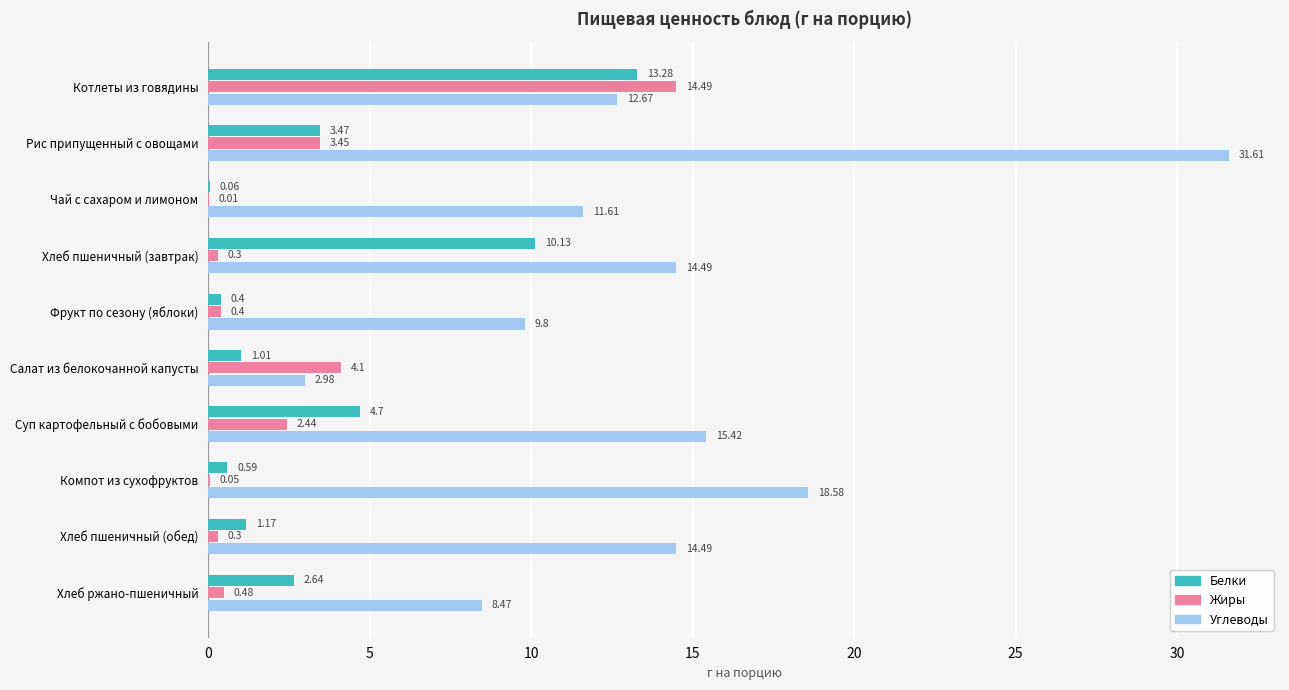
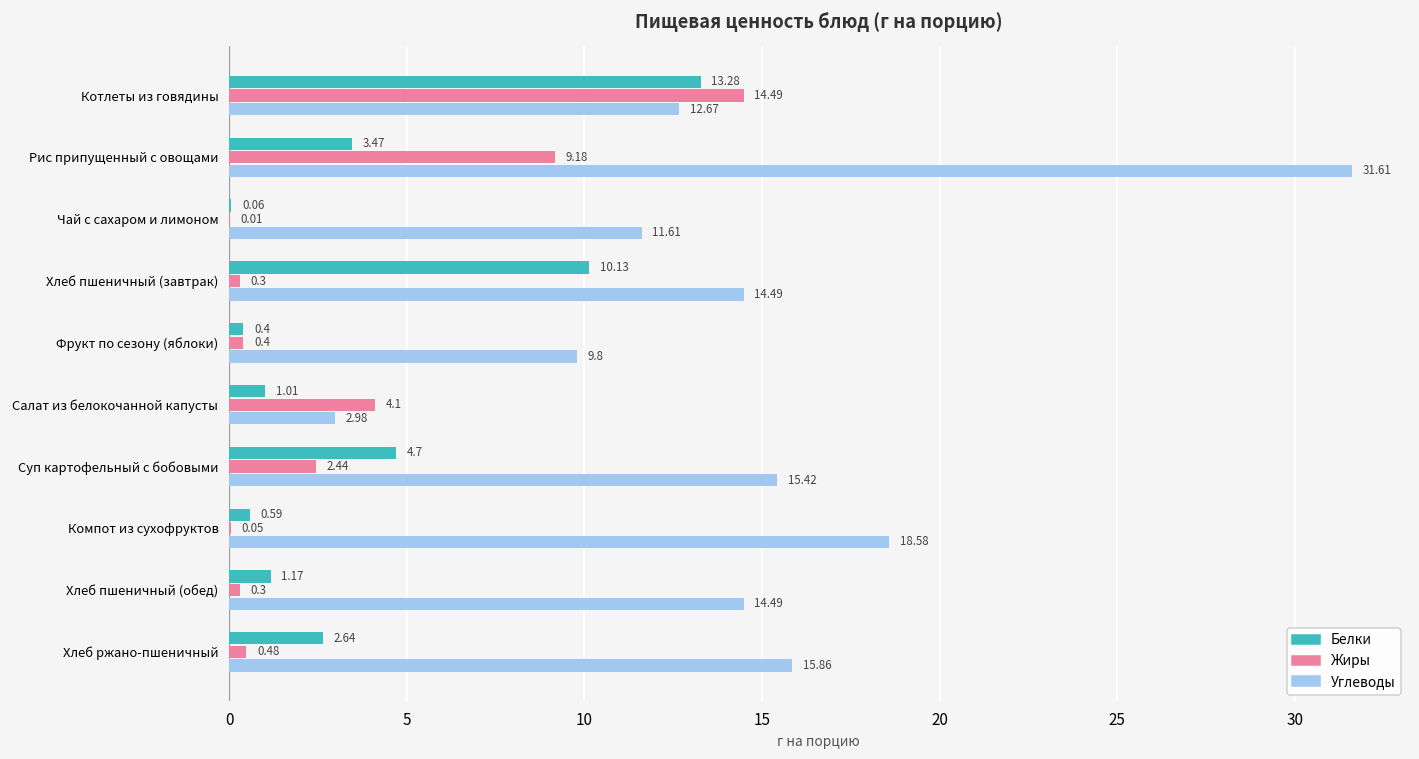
  {
    "Белки": {
      "Котлеты из говядины": 13.28,
      "Рис припущенный с овощами": 3.47,
      "Чай с сахаром и лимоном": 0.06,
      "Хлеб пшеничный (завтрак)": 10.13,
      "Фрукт по сезону (яблоки)": 0.4,
      "Салат из белокочанной капусты": 1.01,
      "Суп картофельный с бобовыми": 4.7,
      "Компот из сухофруктов": 0.59,
      "Хлеб пшеничный (обед)": 1.17,
      "Хлеб ржано-пшеничный": 2.64
    },
    "Жиры": {
      "Котлеты из говядины": 14.49,
-     "Рис припущенный с овощами": 3.45,
+     "Рис припущенный с овощами": 9.18,
      "Чай с сахаром и лимоном": 0.01,
      "Хлеб пшеничный (завтрак)": 0.3,
      "Фрукт по сезону (яблоки)": 0.4,
      "Салат из белокочанной капусты": 4.1,
      "Суп картофельный с бобовыми": 2.44,
      "Компот из сухофруктов": 0.05,
      "Хлеб пшеничный (обед)": 0.3,
      "Хлеб ржано-пшеничный": 0.48
    },
    "Углеводы": {
      "Котлеты из говядины": 12.67,
      "Рис припущенный с овощами": 31.61,
      "Чай с сахаром и лимоном": 11.61,
      "Хлеб пшеничный (завтрак)": 14.49,
      "Фрукт по сезону (яблоки)": 9.8,
      "Салат из белокочанной капусты": 2.98,
      "Суп картофельный с бобовыми": 15.42,
      "Компот из сухофруктов": 18.58,
      "Хлеб пшеничный (обед)": 14.49,
-     "Хлеб ржано-пшеничный": 8.47
+     "Хлеб ржано-пшеничный": 15.86
    }
  }
